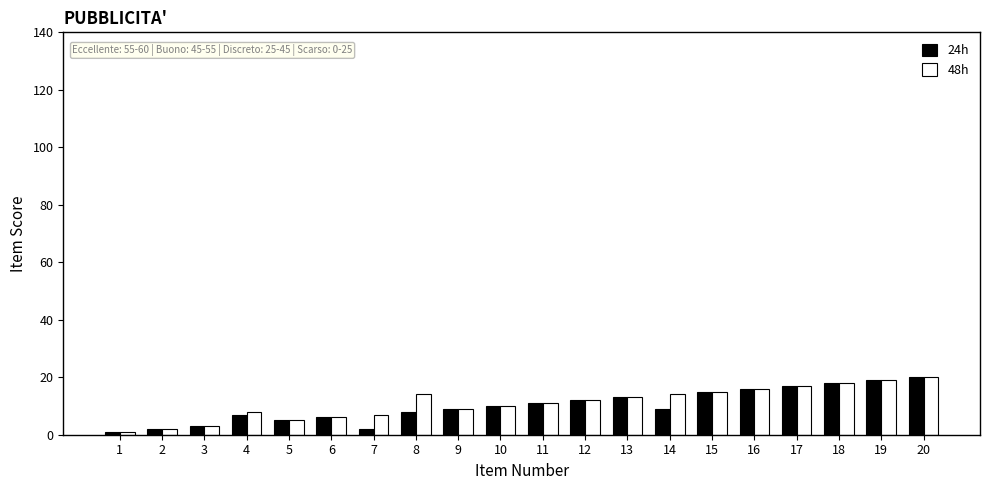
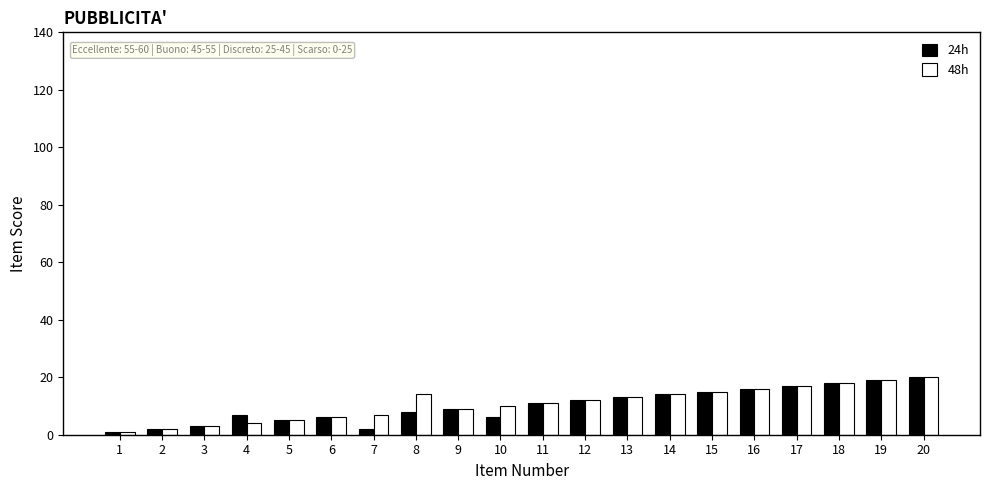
  {
    "24h": {
      "1": 1,
      "2": 2,
      "3": 3,
      "4": 7,
      "5": 5,
      "6": 6,
      "7": 2,
      "8": 8,
      "9": 9,
-     "10": 10,
+     "10": 6,
      "11": 11,
      "12": 12,
      "13": 13,
-     "14": 9,
+     "14": 14,
      "15": 15,
      "16": 16,
      "17": 17,
      "18": 18,
      "19": 19,
      "20": 20
    },
    "48h": {
      "1": 1,
      "2": 2,
      "3": 3,
-     "4": 8,
+     "4": 4,
      "5": 5,
      "6": 6,
      "7": 7,
      "8": 14,
      "9": 9,
      "10": 10,
      "11": 11,
      "12": 12,
      "13": 13,
      "14": 14,
      "15": 15,
      "16": 16,
      "17": 17,
      "18": 18,
      "19": 19,
      "20": 20
    }
  }
